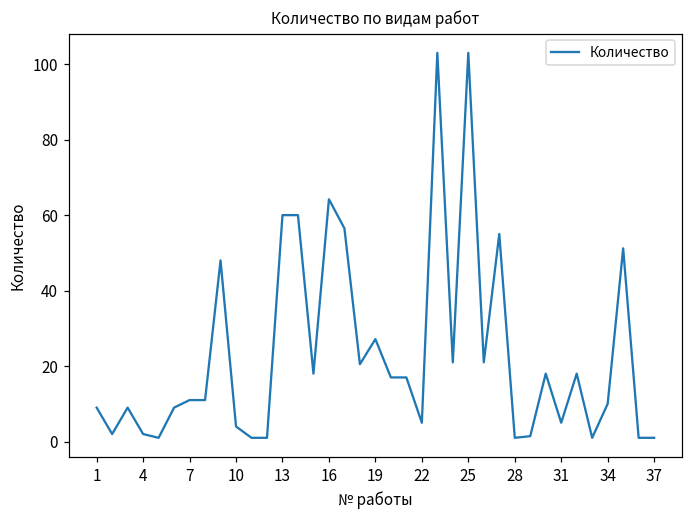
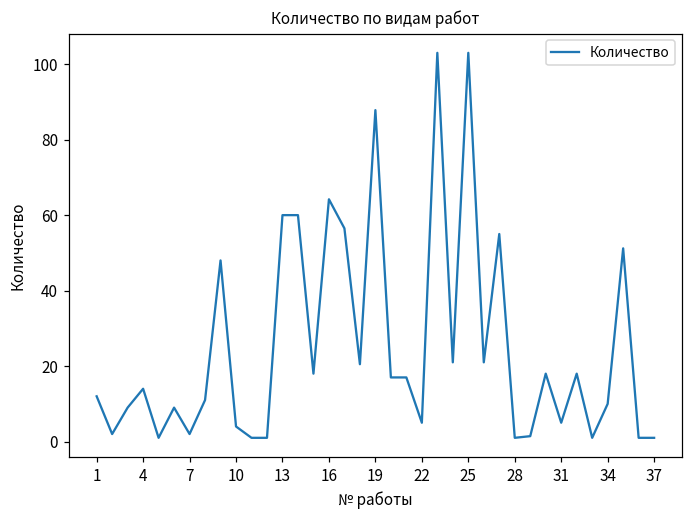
  {
-   "1": 9,
-   "4": 2,
-   "7": 11,
+   "1": 12,
+   "4": 14,
+   "7": 2,
    "10": 4,
    "13": 60,
    "16": 64,
-   "19": 27,
+   "19": 88,
    "22": 5,
    "25": 103,
    "28": 1,
    "31": 5,
    "34": 10,
    "37": 1
  }
